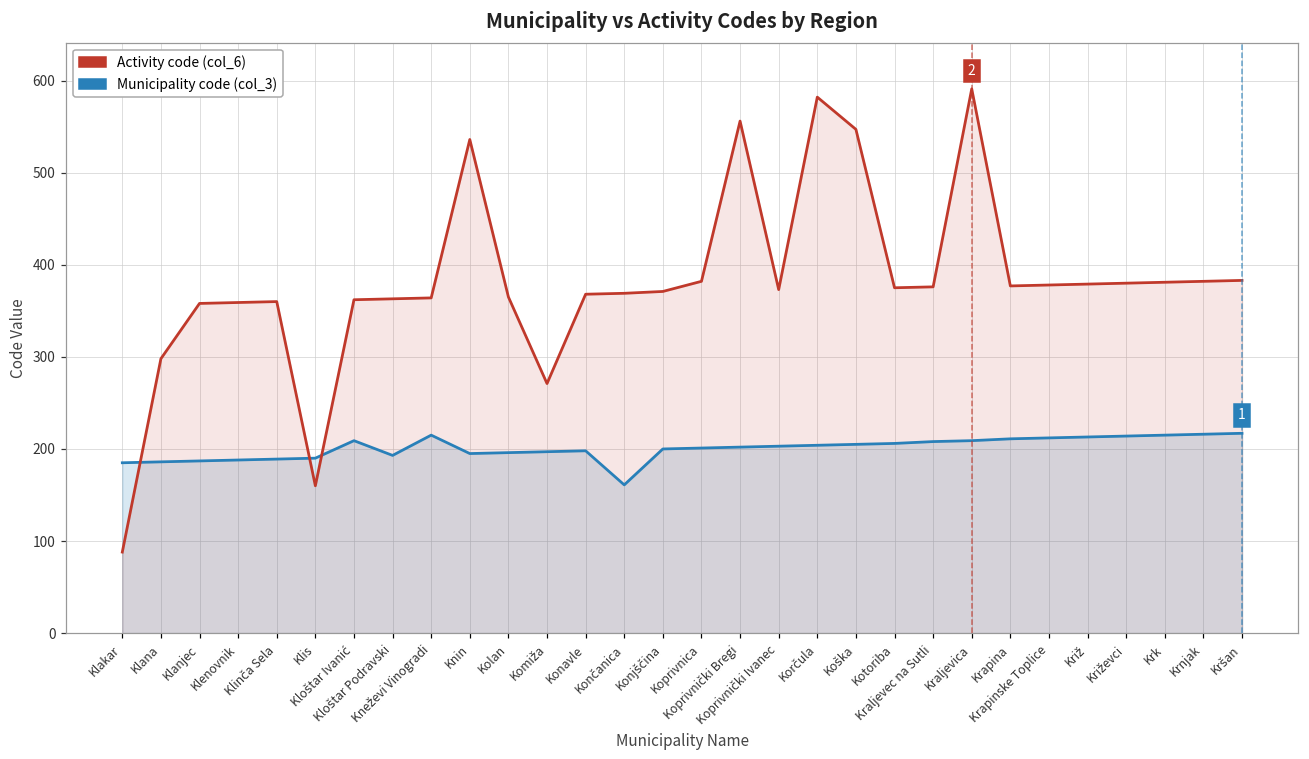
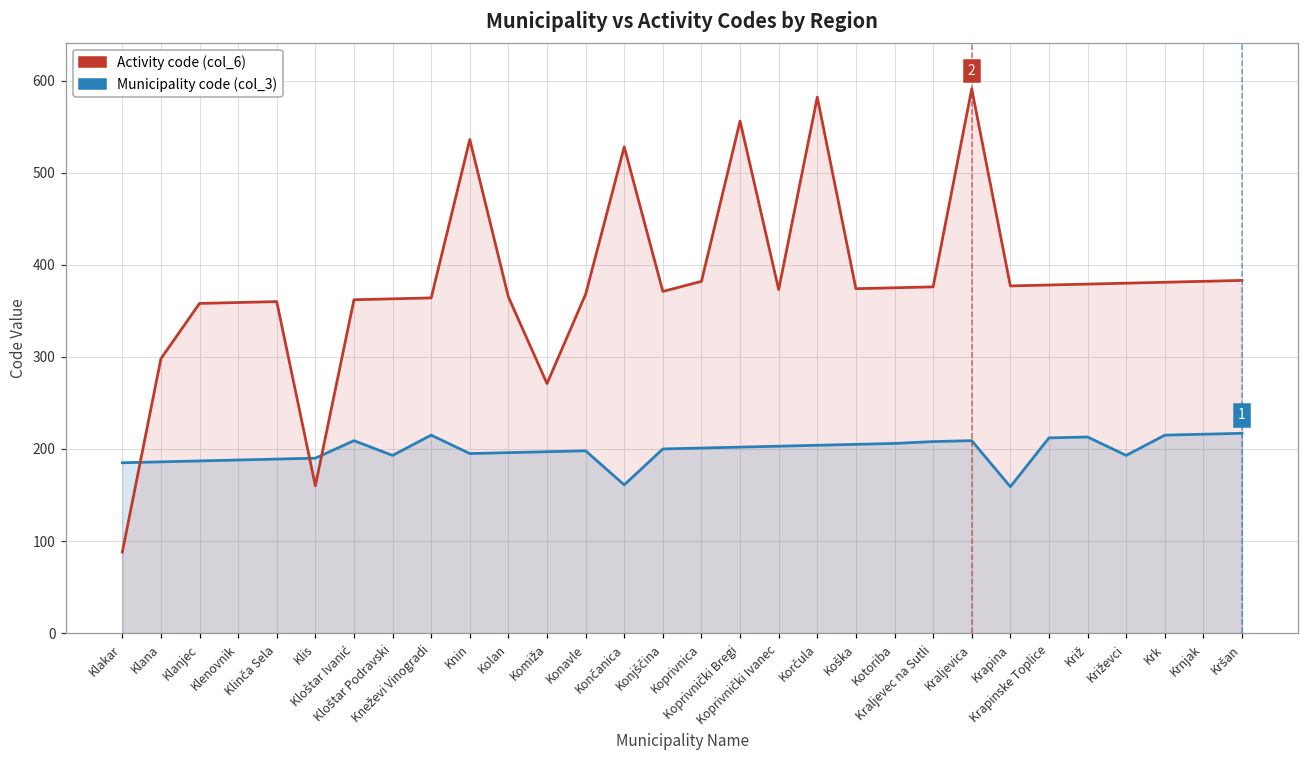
  {
    "Municipality code (col_3)": {
      "Klakar": 190,
      "Klana": 190,
      "Klanjec": 190,
      "Klenovnik": 190,
      "Klinča Sela": 190,
      "Klis": 190,
      "Kloštar Ivanić": 210,
      "Kloštar Podravski": 190,
      "Kneževi Vinogradi": 220,
      "Knin": 200,
      "Kolan": 200,
      "Komiža": 200,
      "Konavle": 200,
      "Končanica": 160,
      "Konjščina": 200,
      "Koprivnica": 200,
      "Koprivnički Bregi": 200,
      "Koprivnički Ivanec": 200,
      "Korčula": 200,
      "Koška": 210,
      "Kotoriba": 210,
      "Kraljevec na Sutli": 210,
      "Kraljevica": 210,
-     "Krapina": 210,
+     "Krapina": 160,
      "Krapinske Toplice": 210,
      "Križ": 210,
-     "Križevci": 210,
+     "Križevci": 190,
      "Krk": 220,
      "Krnjak": 220
    },
    "Activity code (col_6)": {
      "Klakar": 90,
      "Klana": 300,
      "Klanjec": 360,
      "Klenovnik": 360,
      "Klinča Sela": 360,
      "Klis": 160,
      "Kloštar Ivanić": 360,
      "Kloštar Podravski": 360,
      "Kneževi Vinogradi": 360,
      "Knin": 540,
      "Kolan": 370,
      "Komiža": 270,
      "Konavle": 370,
-     "Končanica": 370,
+     "Končanica": 530,
      "Konjščina": 370,
      "Koprivnica": 380,
      "Koprivnički Bregi": 560,
      "Koprivnički Ivanec": 370,
      "Korčula": 580,
-     "Koška": 550,
+     "Koška": 370,
      "Kotoriba": 380,
      "Kraljevec na Sutli": 380,
      "Krapina": 380,
      "Krapinske Toplice": 380,
      "Križ": 380,
      "Križevci": 380,
      "Krk": 380,
      "Krnjak": 380,
      "Kršan": 380
    }
  }
